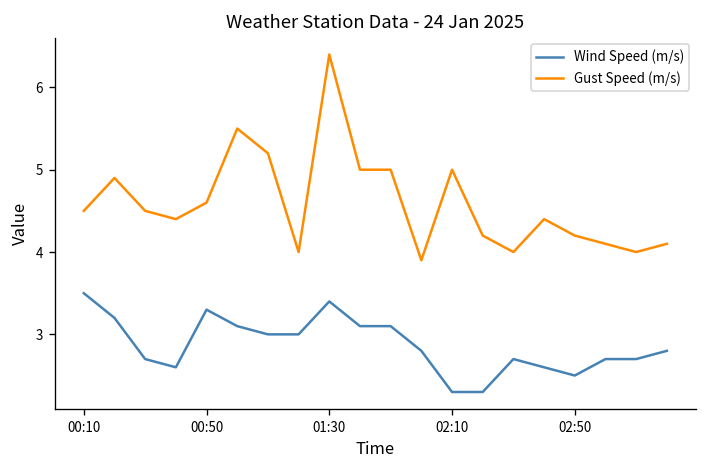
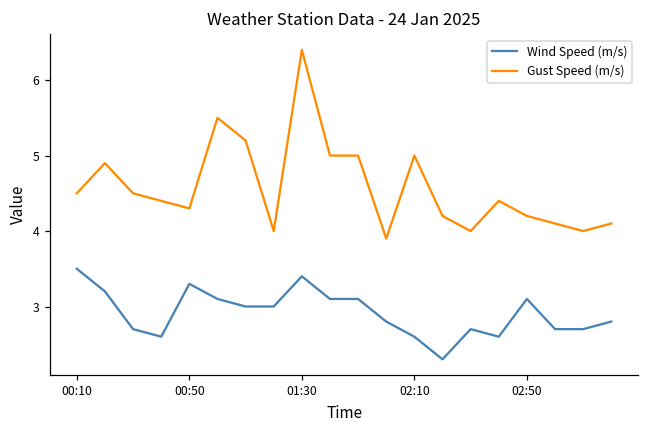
  {
    "Wind Speed (m/s)": {
      "00:10": 3.5,
      "00:50": 3.3,
      "01:30": 3.4,
-     "02:10": 2.3,
-     "02:50": 2.5
+     "02:10": 2.6,
+     "02:50": 3.1
    },
    "Gust Speed (m/s)": {
      "00:10": 4.5,
-     "00:50": 4.6,
+     "00:50": 4.3,
      "01:30": 6.4,
      "02:10": 5.0,
      "02:50": 4.2
    }
  }
